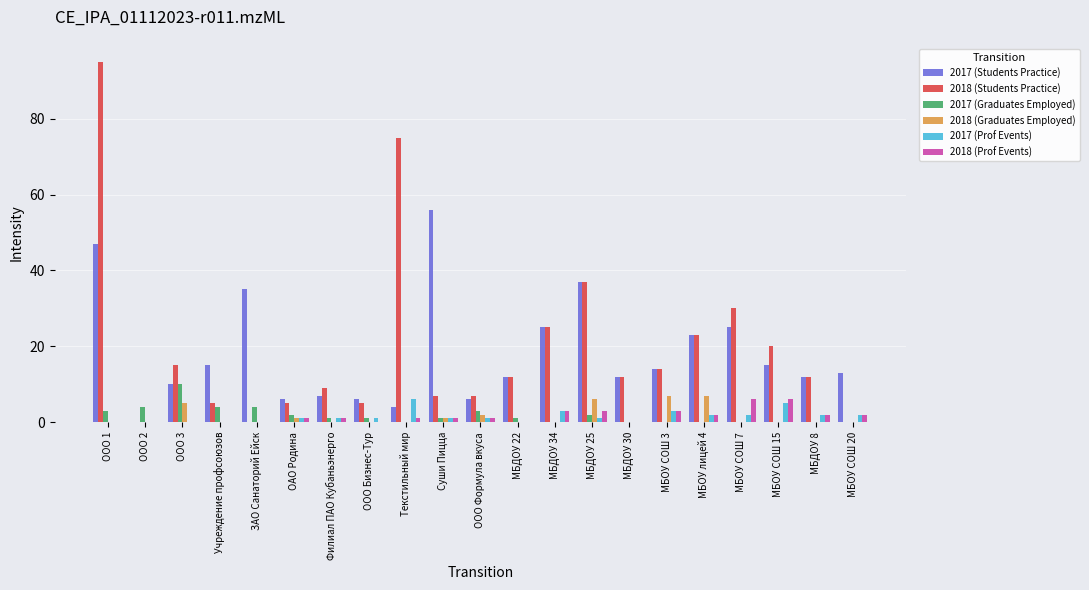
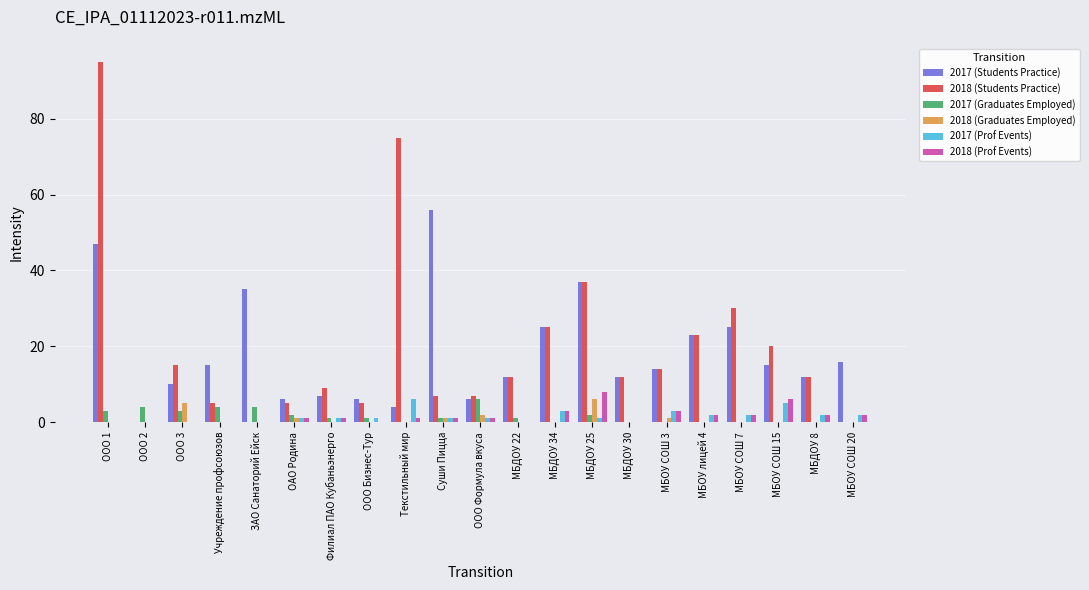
  {
    "2017 (Students Practice)": {
      "ООО 1": 47,
      "ООО 2": 0,
      "ООО 3": 10,
      "Учреждение профсоюзов": 15,
      "ЗАО Санаторий Ейск": 35,
      "ОАО Родина": 6,
      "Филиал ПАО Кубаньэнерго": 7,
      "ООО Бизнес-Тур": 6,
      "Текстильный мир": 4,
      "Суши Пицца": 56,
      "ООО Формула вкуса": 6,
      "МБДОУ 22": 12,
      "МБДОУ 34": 25,
      "МБДОУ 25": 37,
      "МБДОУ 30": 12,
      "МБОУ СОШ 3": 14,
      "МБОУ лицей 4": 23,
      "МБОУ СОШ 7": 25,
      "МБОУ СОШ 15": 15,
      "МБДОУ 8": 12,
-     "МБОУ СОШ 20": 13
+     "МБОУ СОШ 20": 16
    },
    "2018 (Students Practice)": {
      "ООО 1": 95,
      "ООО 2": 0,
      "ООО 3": 15,
      "Учреждение профсоюзов": 5,
      "ЗАО Санаторий Ейск": 0,
      "ОАО Родина": 5,
      "Филиал ПАО Кубаньэнерго": 9,
      "ООО Бизнес-Тур": 5,
      "Текстильный мир": 75,
      "Суши Пицца": 7,
      "ООО Формула вкуса": 7,
      "МБДОУ 22": 12,
      "МБДОУ 34": 25,
      "МБДОУ 25": 37,
      "МБДОУ 30": 12,
      "МБОУ СОШ 3": 14,
      "МБОУ лицей 4": 23,
      "МБОУ СОШ 7": 30,
      "МБОУ СОШ 15": 20,
      "МБДОУ 8": 12,
      "МБОУ СОШ 20": 0
    },
    "2017 (Graduates Employed)": {
      "ООО 1": 3,
      "ООО 2": 4,
-     "ООО 3": 10,
+     "ООО 3": 3,
      "Учреждение профсоюзов": 4,
      "ЗАО Санаторий Ейск": 4,
      "ОАО Родина": 2,
      "Филиал ПАО Кубаньэнерго": 1,
      "ООО Бизнес-Тур": 1,
      "Текстильный мир": 0,
      "Суши Пицца": 1,
-     "ООО Формула вкуса": 3,
+     "ООО Формула вкуса": 6,
      "МБДОУ 22": 1,
      "МБДОУ 34": 0,
      "МБДОУ 25": 2,
      "МБДОУ 30": 0,
      "МБОУ СОШ 3": 0,
      "МБОУ лицей 4": 0,
      "МБОУ СОШ 7": 0,
      "МБОУ СОШ 15": 0,
      "МБДОУ 8": 0,
      "МБОУ СОШ 20": 0
    },
    "2018 (Graduates Employed)": {
      "ООО 1": 0,
      "ООО 2": 0,
      "ООО 3": 5,
      "Учреждение профсоюзов": 0,
      "ЗАО Санаторий Ейск": 0,
      "ОАО Родина": 1,
      "Филиал ПАО Кубаньэнерго": 0,
      "ООО Бизнес-Тур": 0,
      "Текстильный мир": 0,
      "Суши Пицца": 1,
      "ООО Формула вкуса": 2,
      "МБДОУ 22": 0,
      "МБДОУ 34": 0,
      "МБДОУ 25": 6,
      "МБДОУ 30": 0,
-     "МБОУ СОШ 3": 7,
-     "МБОУ лицей 4": 7,
+     "МБОУ СОШ 3": 1,
+     "МБОУ лицей 4": 0,
      "МБОУ СОШ 7": 0,
      "МБОУ СОШ 15": 0,
      "МБДОУ 8": 0,
      "МБОУ СОШ 20": 0
    },
    "2017 (Prof Events)": {
      "ООО 1": 0,
      "ООО 2": 0,
      "ООО 3": 0,
      "Учреждение профсоюзов": 0,
      "ЗАО Санаторий Ейск": 0,
      "ОАО Родина": 1,
      "Филиал ПАО Кубаньэнерго": 1,
      "ООО Бизнес-Тур": 1,
      "Текстильный мир": 6,
      "Суши Пицца": 1,
      "ООО Формула вкуса": 1,
      "МБДОУ 22": 0,
      "МБДОУ 34": 3,
      "МБДОУ 25": 1,
      "МБДОУ 30": 0,
      "МБОУ СОШ 3": 3,
      "МБОУ лицей 4": 2,
      "МБОУ СОШ 7": 2,
      "МБОУ СОШ 15": 5,
      "МБДОУ 8": 2,
      "МБОУ СОШ 20": 2
    },
    "2018 (Prof Events)": {
      "ООО 1": 0,
      "ООО 2": 0,
      "ООО 3": 0,
      "Учреждение профсоюзов": 0,
      "ЗАО Санаторий Ейск": 0,
      "ОАО Родина": 1,
      "Филиал ПАО Кубаньэнерго": 1,
      "ООО Бизнес-Тур": 0,
      "Текстильный мир": 1,
      "Суши Пицца": 1,
      "ООО Формула вкуса": 1,
      "МБДОУ 22": 0,
      "МБДОУ 34": 3,
-     "МБДОУ 25": 3,
+     "МБДОУ 25": 8,
      "МБДОУ 30": 0,
      "МБОУ СОШ 3": 3,
      "МБОУ лицей 4": 2,
-     "МБОУ СОШ 7": 6,
+     "МБОУ СОШ 7": 2,
      "МБОУ СОШ 15": 6,
      "МБДОУ 8": 2,
      "МБОУ СОШ 20": 2
    }
  }
